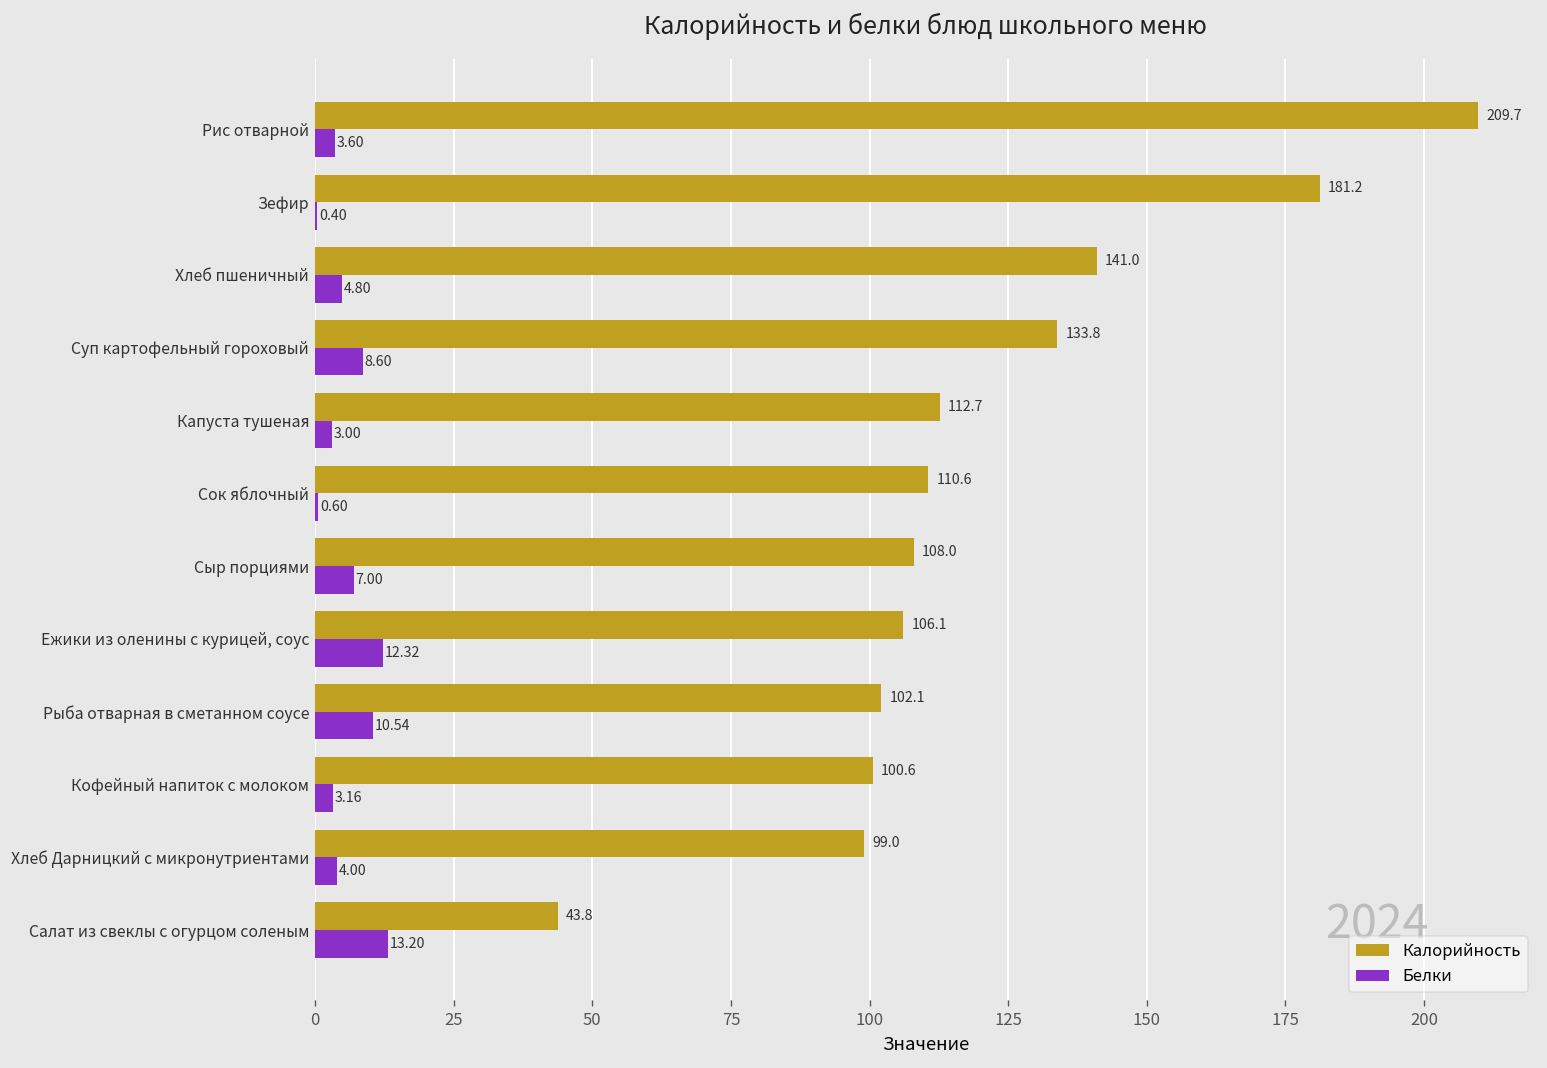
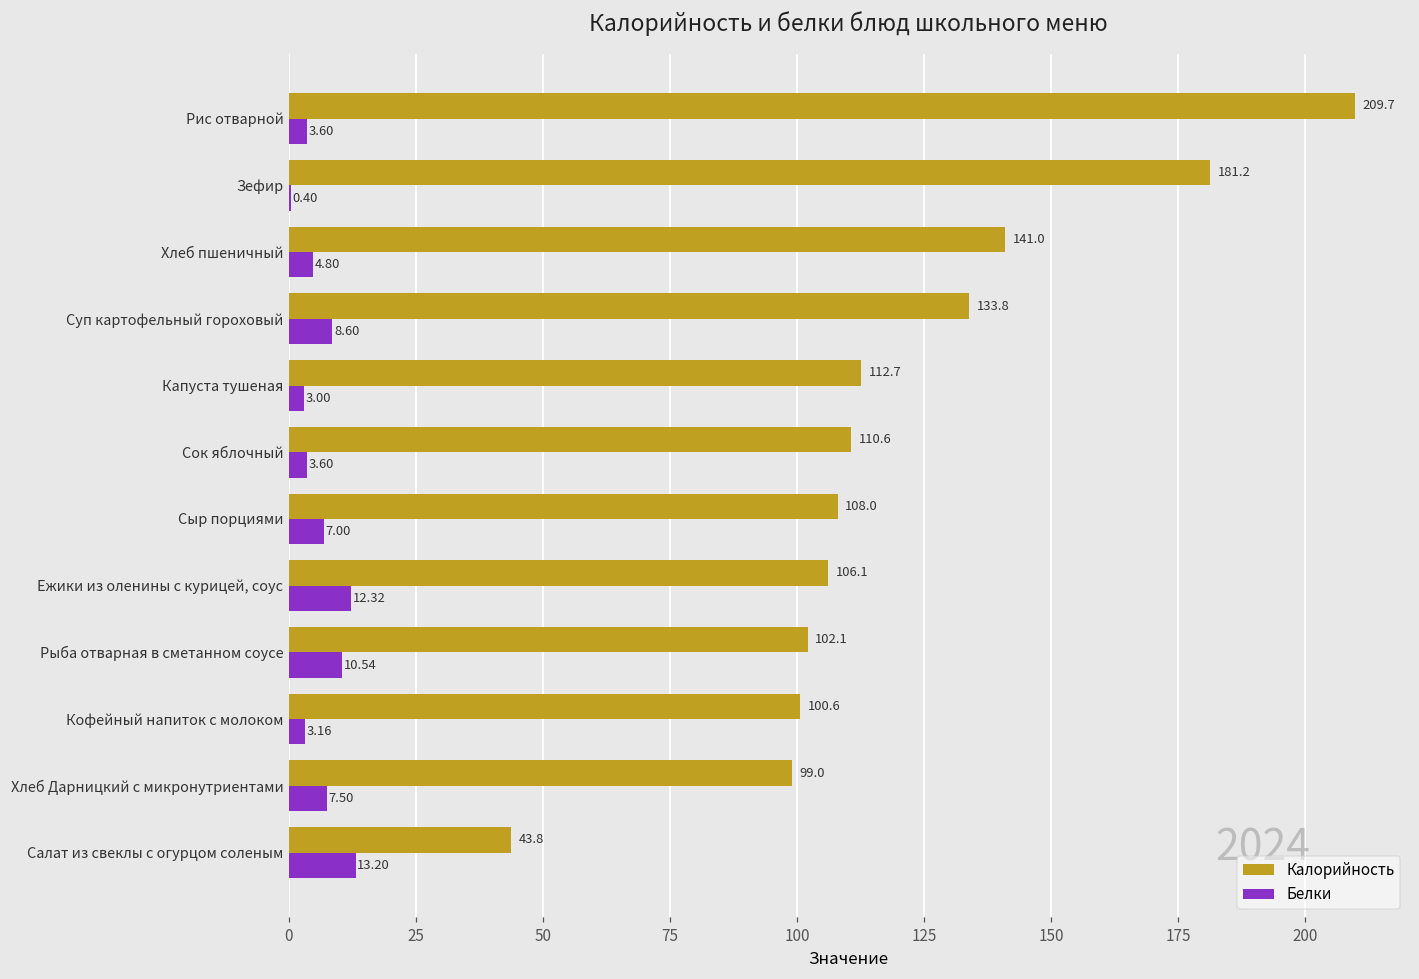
  {
    "Калорийность": {
      "Рис отварной": 209.7,
      "Зефир": 181.2,
      "Хлеб пшеничный": 141.0,
      "Суп картофельный гороховый": 133.8,
      "Капуста тушеная": 112.7,
      "Сок яблочный": 110.6,
      "Сыр порциями": 108.0,
      "Ежики из оленины с курицей, соус": 106.1,
      "Рыба отварная в сметанном соусе": 102.1,
      "Кофейный напиток с молоком": 100.6,
      "Хлеб Дарницкий с микронутриентами": 99.0,
      "Салат из свеклы с огурцом соленым": 43.8
    },
    "Белки": {
      "Рис отварной": 3.60,
      "Зефир": 0.40,
      "Хлеб пшеничный": 4.80,
      "Суп картофельный гороховый": 8.60,
      "Капуста тушеная": 3.00,
-     "Сок яблочный": 0.60,
+     "Сок яблочный": 3.60,
      "Сыр порциями": 7.00,
      "Ежики из оленины с курицей, соус": 12.32,
      "Рыба отварная в сметанном соусе": 10.54,
      "Кофейный напиток с молоком": 3.16,
-     "Хлеб Дарницкий с микронутриентами": 4.00,
+     "Хлеб Дарницкий с микронутриентами": 7.50,
      "Салат из свеклы с огурцом соленым": 13.20
    }
  }
